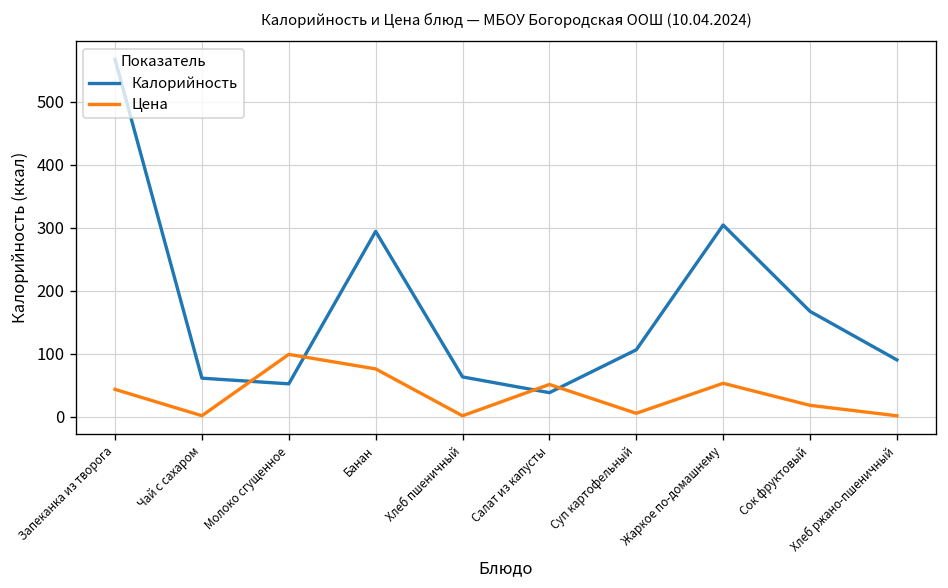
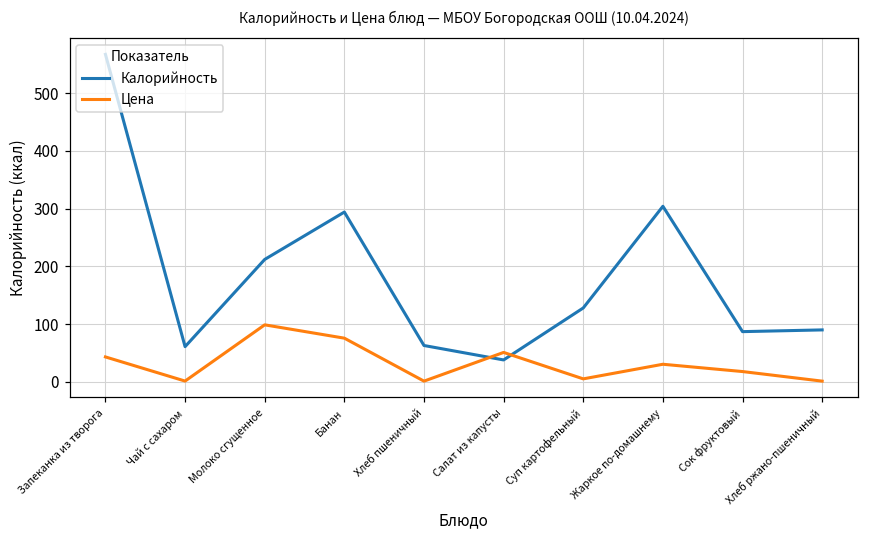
  {
    "Калорийность": {
      "Чай с сахаром": 60,
-     "Молоко сгущенное": 50,
+     "Молоко сгущенное": 210,
      "Банан": 290,
      "Хлеб пшеничный": 60,
      "Салат из капусты": 40,
-     "Суп картофельный": 110,
+     "Суп картофельный": 130,
      "Жаркое по-домашнему": 300,
-     "Сок фруктовый": 170,
+     "Сок фруктовый": 90,
      "Хлеб ржано-пшеничный": 90
    },
    "Цена": {
      "Запеканка из творога": 40,
      "Чай с сахаром": 0,
      "Молоко сгущенное": 100,
      "Банан": 80,
      "Хлеб пшеничный": 0,
      "Салат из капусты": 50,
      "Суп картофельный": 10,
-     "Жаркое по-домашнему": 50,
+     "Жаркое по-домашнему": 30,
      "Сок фруктовый": 20,
      "Хлеб ржано-пшеничный": 0
    }
  }
